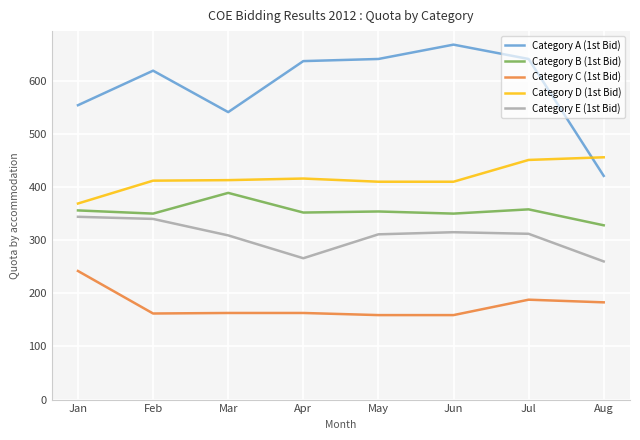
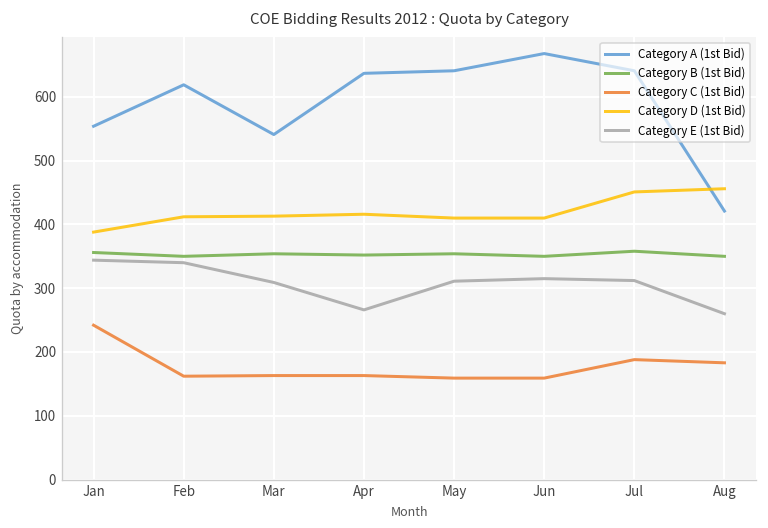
  {
    "Category A (1st Bid)": {
      "Jan": 550,
      "Feb": 620,
      "Mar": 540,
      "Apr": 640,
      "May": 640,
      "Jun": 670,
      "Aug": 420
    },
    "Category B (1st Bid)": {
      "Jan": 360,
      "Feb": 350,
-     "Mar": 390,
+     "Mar": 350,
      "Apr": 350,
      "May": 350,
      "Jun": 350,
      "Jul": 360,
-     "Aug": 330
+     "Aug": 350
    },
    "Category C (1st Bid)": {
      "Jan": 240,
      "Feb": 160,
      "Mar": 160,
      "Apr": 160,
      "May": 160,
      "Jun": 160,
      "Jul": 190,
      "Aug": 180
    },
    "Category D (1st Bid)": {
-     "Jan": 370,
+     "Jan": 390,
      "Feb": 410,
      "Mar": 410,
      "Apr": 420,
      "May": 410,
      "Jun": 410,
      "Jul": 450,
      "Aug": 460
    },
    "Category E (1st Bid)": {
      "Jan": 340,
      "Feb": 340,
      "Mar": 310,
      "Apr": 270,
      "May": 310,
      "Jun": 320,
      "Jul": 310,
      "Aug": 260
    }
  }
